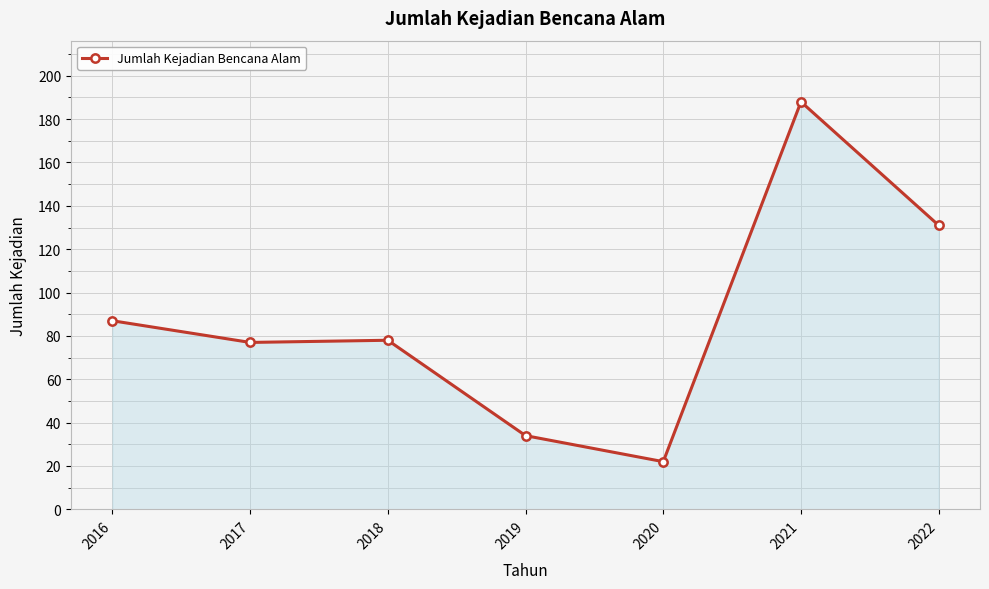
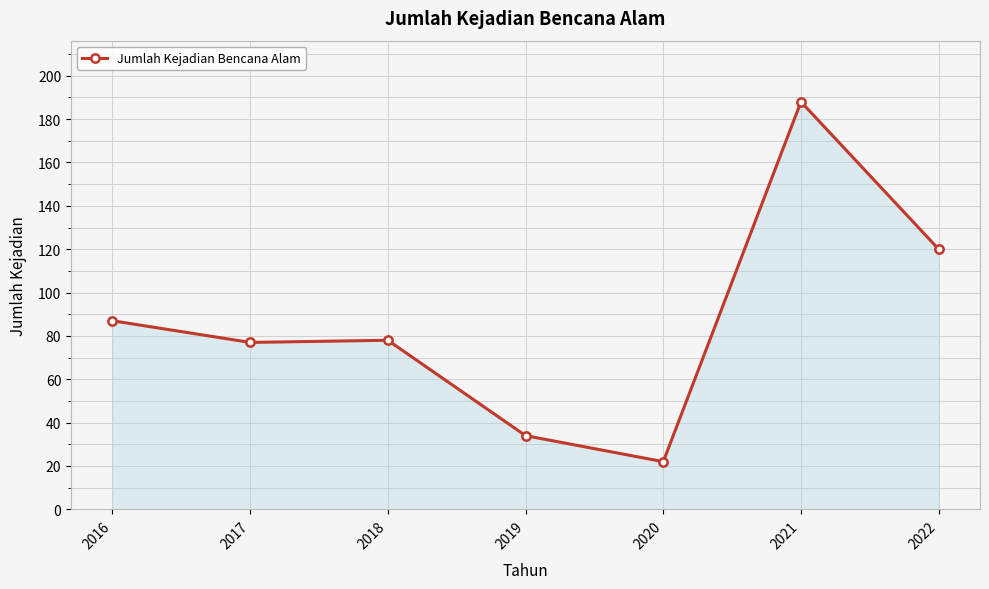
  {
    "2016": 87,
    "2017": 77,
    "2018": 78,
    "2019": 34,
    "2020": 22,
    "2021": 188,
-   "2022": 131
+   "2022": 120
  }
